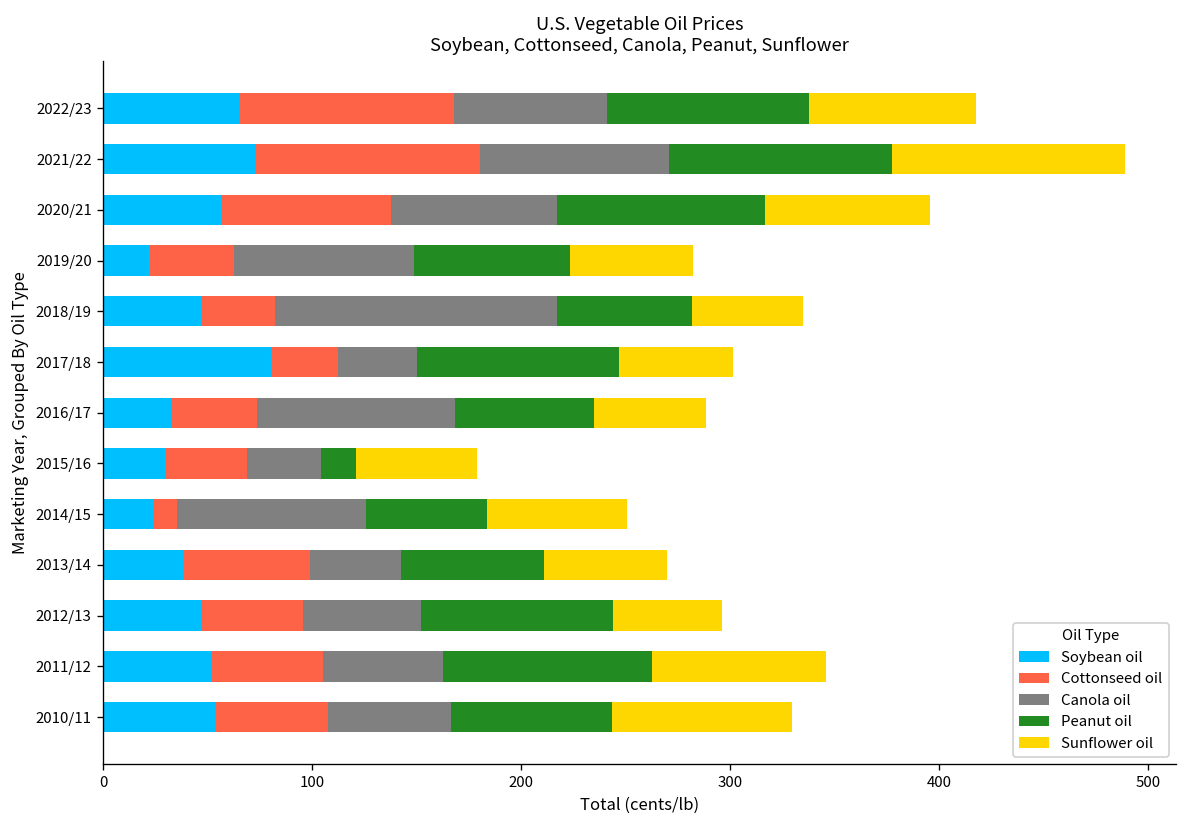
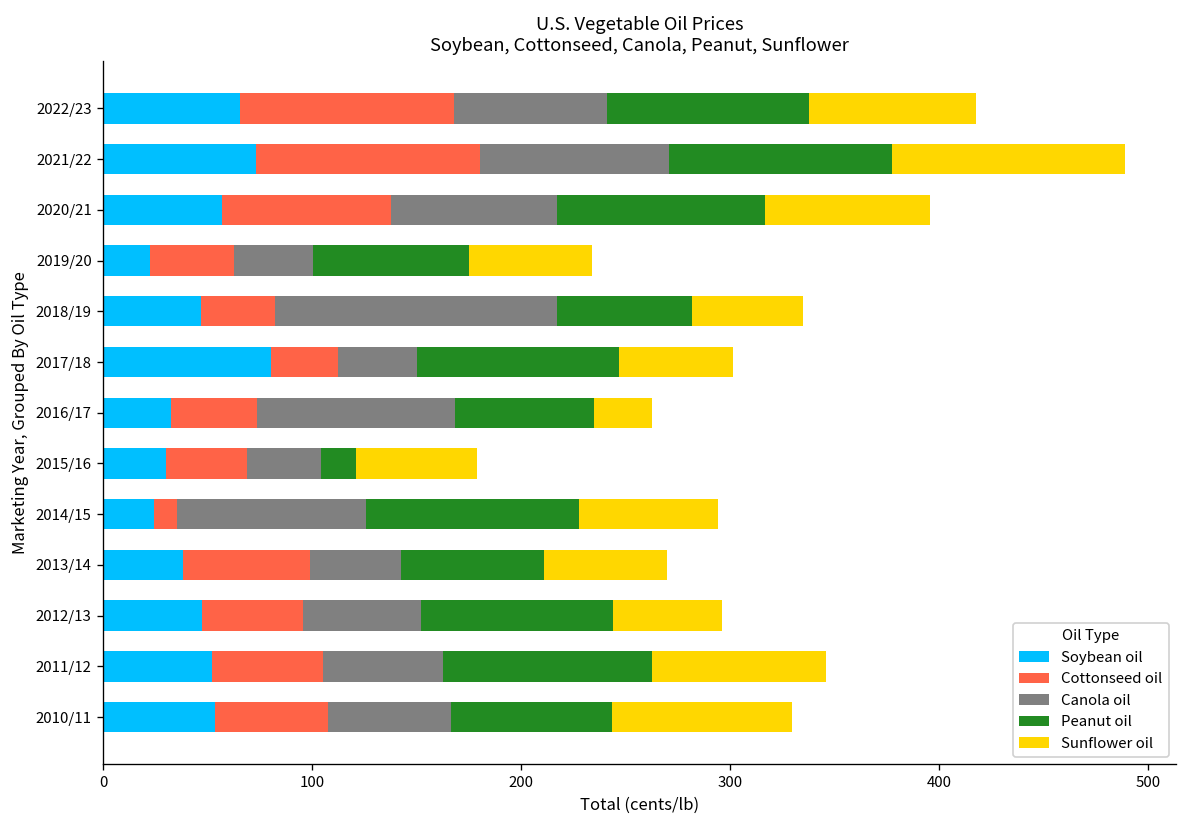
  {
    "Soybean oil": {
      "2022/23": 65,
      "2021/22": 73,
      "2020/21": 57,
      "2019/20": 22,
      "2018/19": 47,
      "2017/18": 80,
      "2016/17": 33,
      "2015/16": 30,
      "2014/15": 24,
      "2013/14": 38,
      "2012/13": 47,
      "2011/12": 52,
      "2010/11": 53
    },
    "Cottonseed oil": {
      "2022/23": 103,
      "2021/22": 107,
      "2020/21": 81,
      "2019/20": 40,
      "2018/19": 35,
      "2017/18": 32,
      "2016/17": 41,
      "2015/16": 39,
      "2014/15": 11,
      "2013/14": 61,
      "2012/13": 49,
      "2011/12": 53,
      "2010/11": 55
    },
    "Canola oil": {
      "2022/23": 73,
      "2021/22": 91,
      "2020/21": 79,
-     "2019/20": 86,
+     "2019/20": 38,
      "2018/19": 135,
      "2017/18": 38,
      "2016/17": 95,
      "2015/16": 35,
      "2014/15": 91,
      "2013/14": 44,
      "2012/13": 56,
      "2011/12": 57,
      "2010/11": 59
    },
    "Peanut oil": {
      "2022/23": 97,
      "2021/22": 107,
      "2020/21": 99,
      "2019/20": 74,
      "2018/19": 65,
      "2017/18": 97,
      "2016/17": 67,
      "2015/16": 17,
-     "2014/15": 58,
+     "2014/15": 102,
      "2013/14": 68,
      "2012/13": 92,
      "2011/12": 100,
      "2010/11": 77
    },
    "Sunflower oil": {
      "2022/23": 80,
      "2021/22": 111,
      "2020/21": 79,
      "2019/20": 59,
      "2018/19": 53,
      "2017/18": 55,
-     "2016/17": 54,
+     "2016/17": 28,
      "2015/16": 58,
      "2014/15": 67,
      "2013/14": 59,
      "2012/13": 52,
      "2011/12": 83,
      "2010/11": 86
    }
  }
